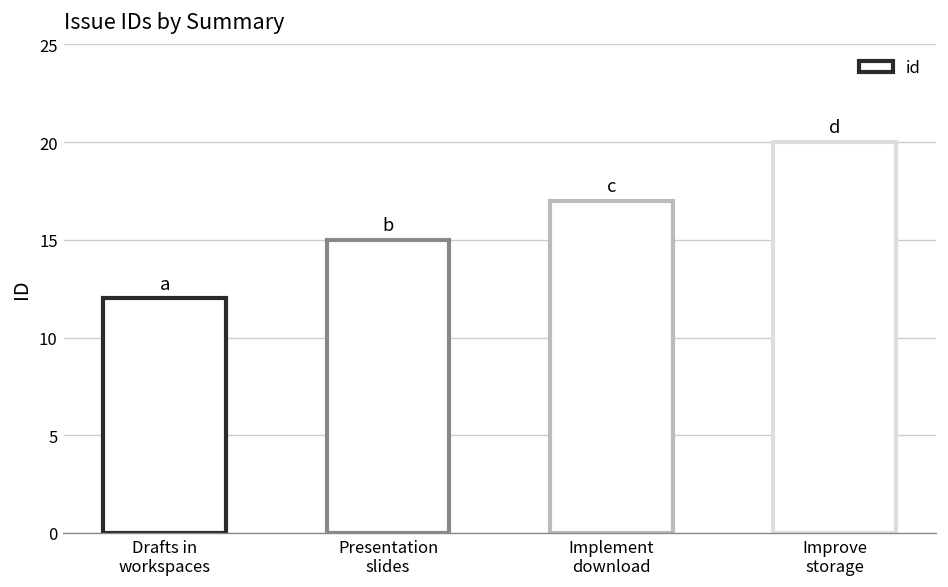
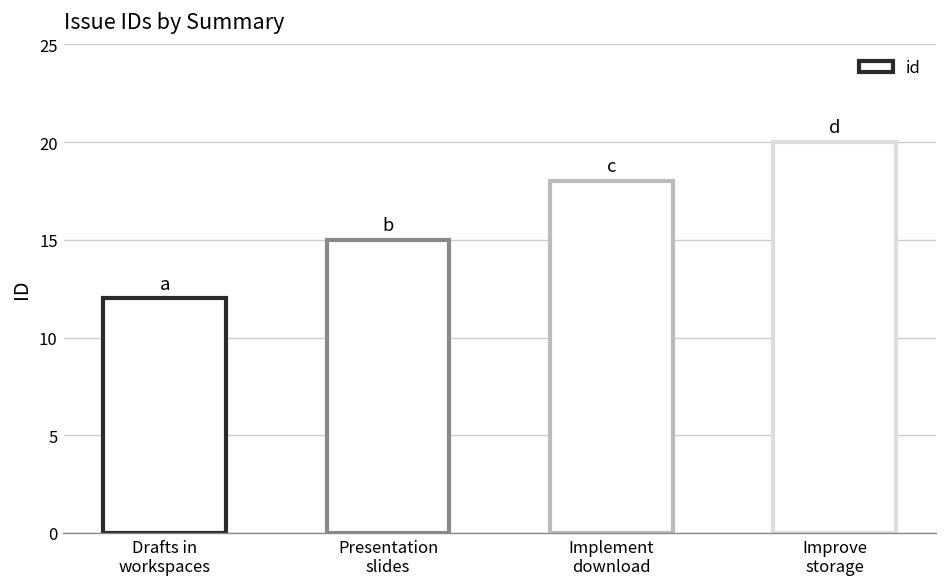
  {
    "Drafts in workspaces": 12,
    "Presentation slides": 15,
-   "Implement download": 17,
+   "Implement download": 18,
    "Improve storage": 20
  }
